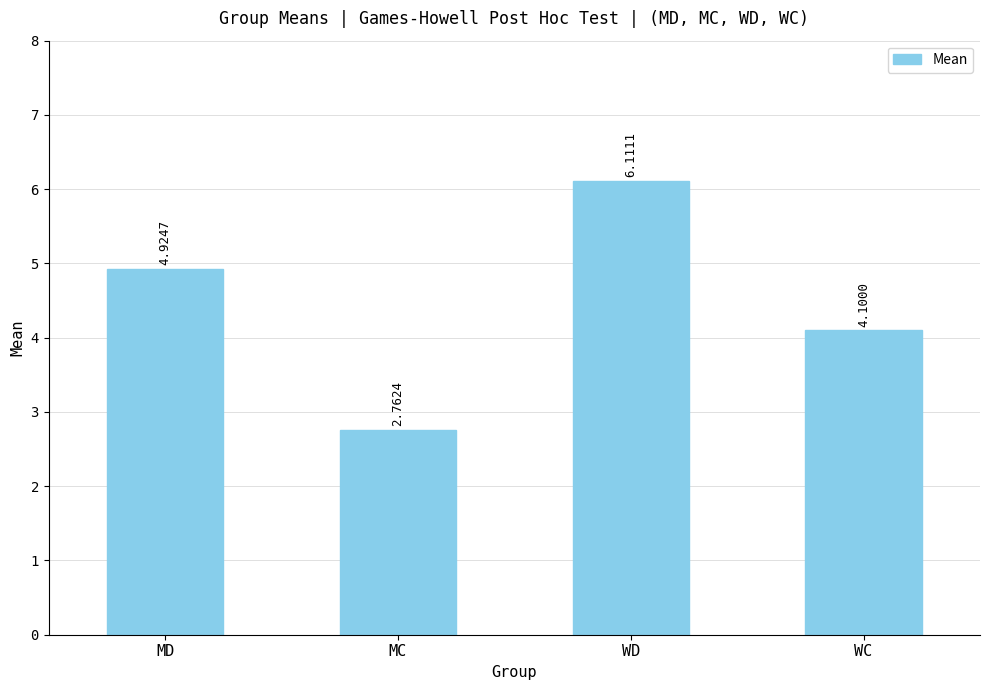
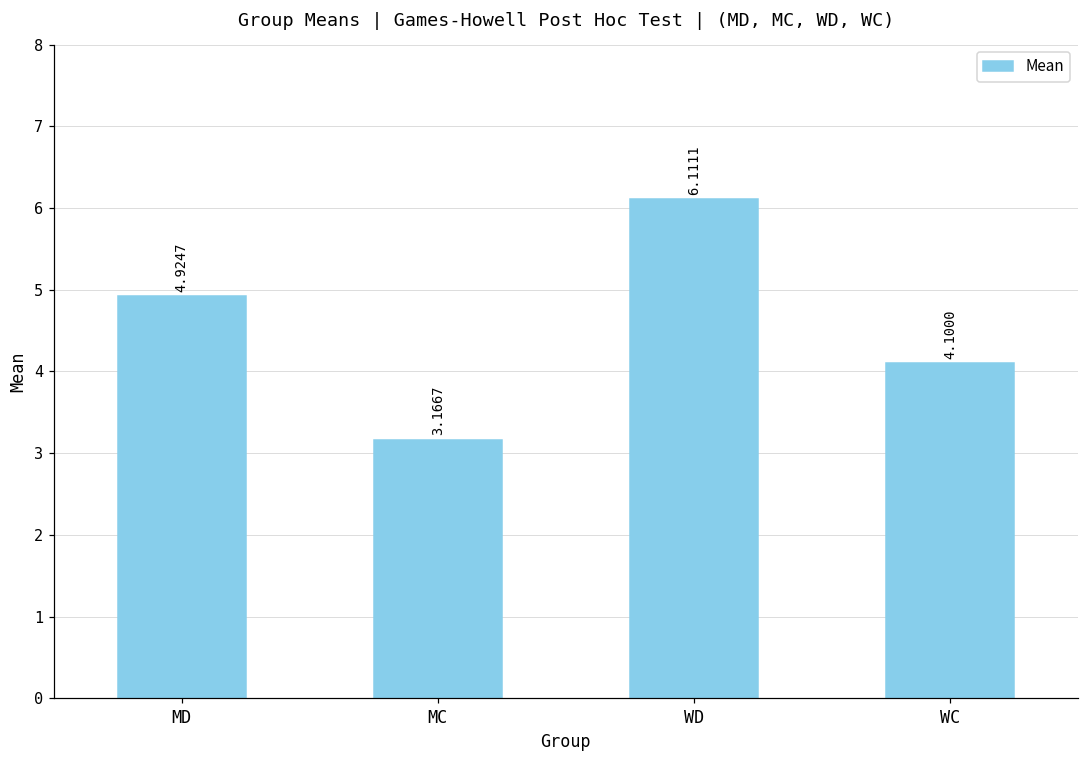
  {
    "MD": 4.9247,
-   "MC": 2.7624,
+   "MC": 3.1667,
    "WD": 6.1111,
    "WC": 4.1000
  }
